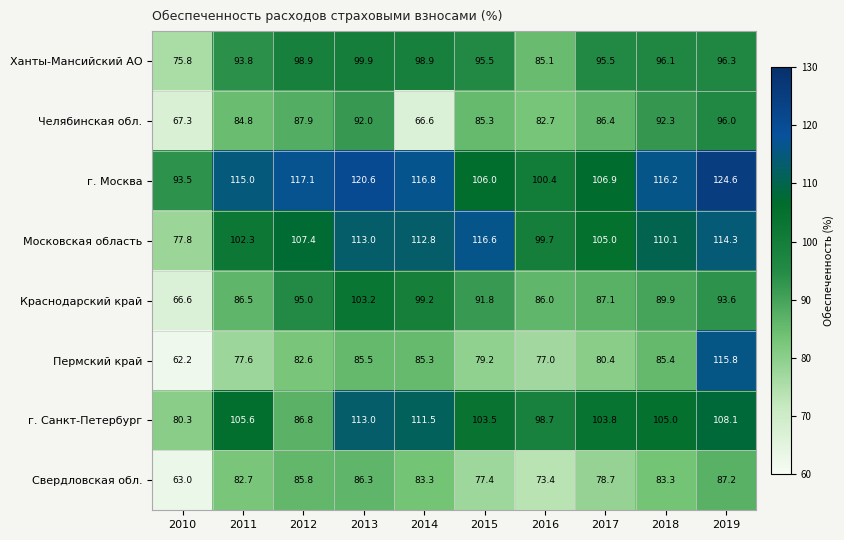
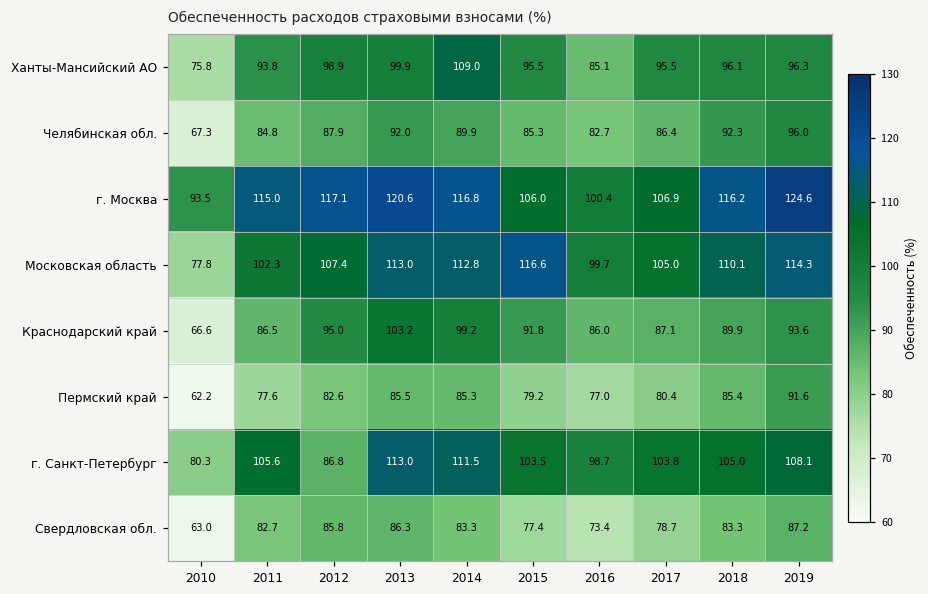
  {
    "Ханты-Мансийский АО": {
      "2010": 75.8,
      "2011": 93.8,
      "2012": 98.9,
      "2013": 99.9,
-     "2014": 98.9,
+     "2014": 109.0,
      "2015": 95.5,
      "2016": 85.1,
      "2017": 95.5,
      "2018": 96.1,
      "2019": 96.3
    },
    "Челябинская обл.": {
      "2010": 67.3,
      "2011": 84.8,
      "2012": 87.9,
      "2013": 92.0,
-     "2014": 66.6,
+     "2014": 89.9,
      "2015": 85.3,
      "2016": 82.7,
      "2017": 86.4,
      "2018": 92.3,
      "2019": 96.0
    },
    "г. Москва": {
      "2010": 93.5,
      "2011": 115.0,
      "2012": 117.1,
      "2013": 120.6,
      "2014": 116.8,
      "2015": 106.0,
      "2016": 100.4,
      "2017": 106.9,
      "2018": 116.2,
      "2019": 124.6
    },
    "Московская область": {
      "2010": 77.8,
      "2011": 102.3,
      "2012": 107.4,
      "2013": 113.0,
      "2014": 112.8,
      "2015": 116.6,
      "2016": 99.7,
      "2017": 105.0,
      "2018": 110.1,
      "2019": 114.3
    },
    "Краснодарский край": {
      "2010": 66.6,
      "2011": 86.5,
      "2012": 95.0,
      "2013": 103.2,
      "2014": 99.2,
      "2015": 91.8,
      "2016": 86.0,
      "2017": 87.1,
      "2018": 89.9,
      "2019": 93.6
    },
    "Пермский край": {
      "2010": 62.2,
      "2011": 77.6,
      "2012": 82.6,
      "2013": 85.5,
      "2014": 85.3,
      "2015": 79.2,
      "2016": 77.0,
      "2017": 80.4,
      "2018": 85.4,
-     "2019": 115.8
+     "2019": 91.6
    },
    "г. Санкт-Петербург": {
      "2010": 80.3,
      "2011": 105.6,
      "2012": 86.8,
      "2013": 113.0,
      "2014": 111.5,
      "2015": 103.5,
      "2016": 98.7,
      "2017": 103.8,
      "2018": 105.0,
      "2019": 108.1
    },
    "Свердловская обл.": {
      "2010": 63.0,
      "2011": 82.7,
      "2012": 85.8,
      "2013": 86.3,
      "2014": 83.3,
      "2015": 77.4,
      "2016": 73.4,
      "2017": 78.7,
      "2018": 83.3,
      "2019": 87.2
    }
  }
